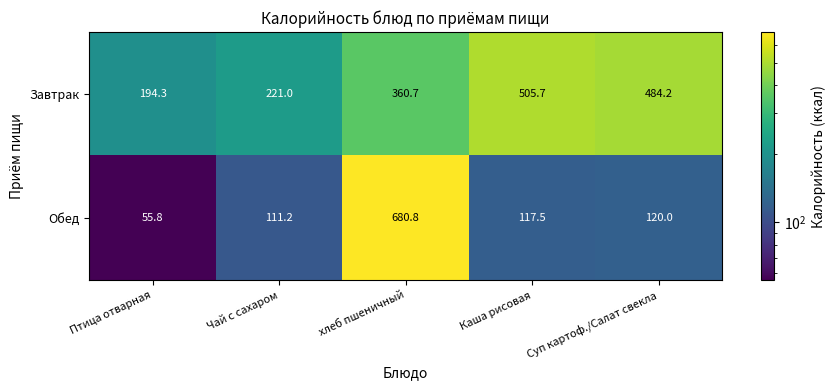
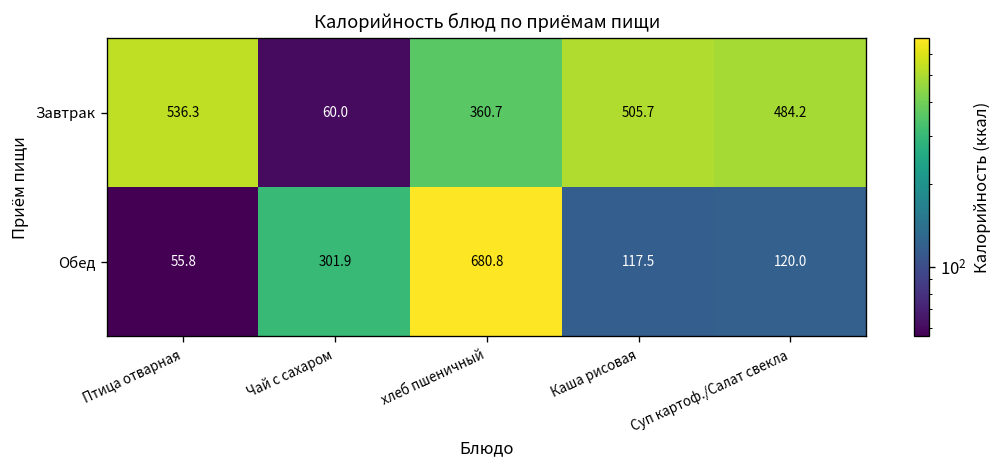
  {
    "Завтрак": {
-     "Птица отварная": 194.3,
-     "Чай с сахаром": 221.0,
+     "Птица отварная": 536.3,
+     "Чай с сахаром": 60.0,
      "хлеб пшеничный": 360.7,
      "Каша рисовая": 505.7,
      "Суп картоф./Салат свекла": 484.2
    },
    "Обед": {
      "Птица отварная": 55.8,
-     "Чай с сахаром": 111.2,
+     "Чай с сахаром": 301.9,
      "хлеб пшеничный": 680.8,
      "Каша рисовая": 117.5,
      "Суп картоф./Салат свекла": 120.0
    }
  }
